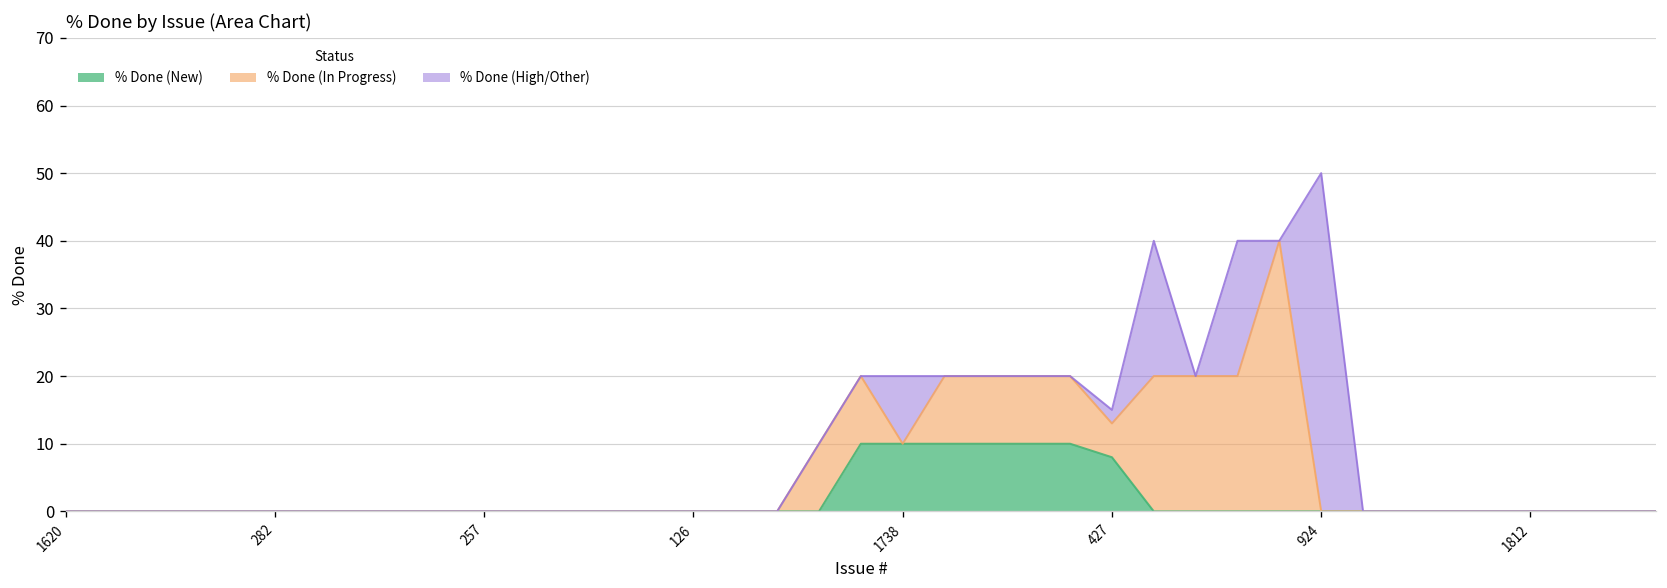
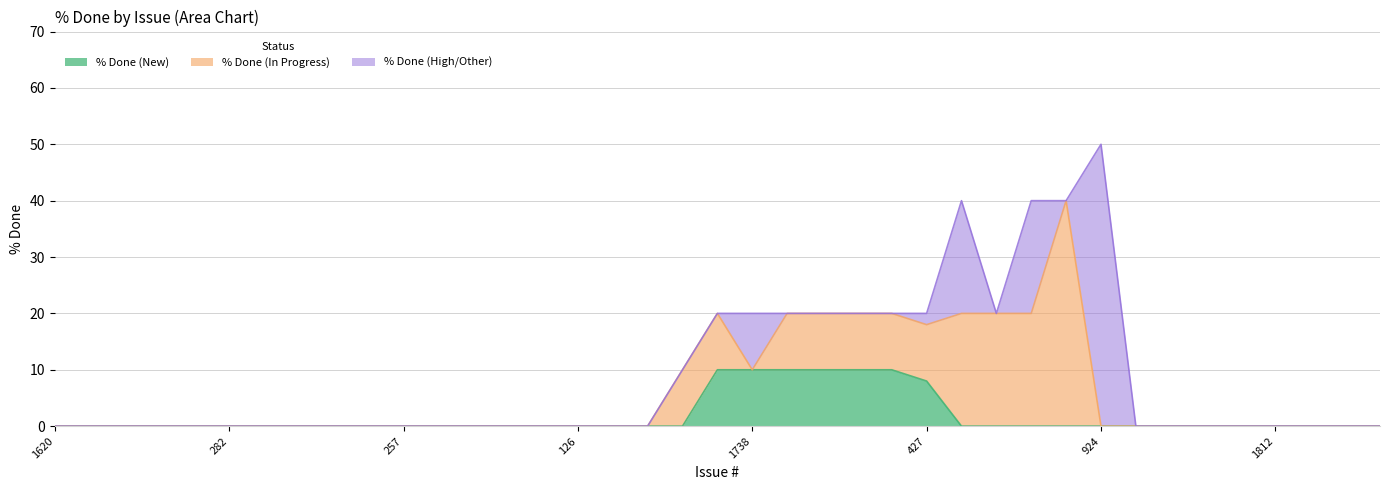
  {
    "% Done (New)": {
      "427": 8
    },
    "% Done (In Progress)": {
-     "427": 5
+     "427": 10
    },
    "% Done (High/Other)": {
      "1738": 10,
      "427": 2,
      "924": 50
    }
  }
